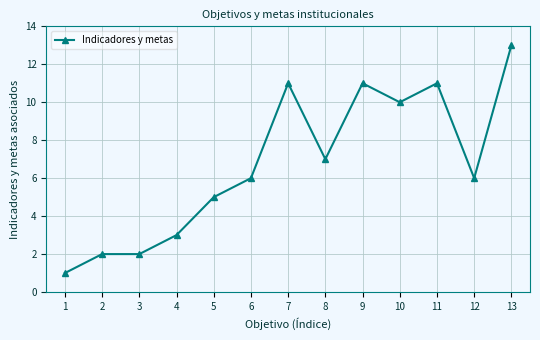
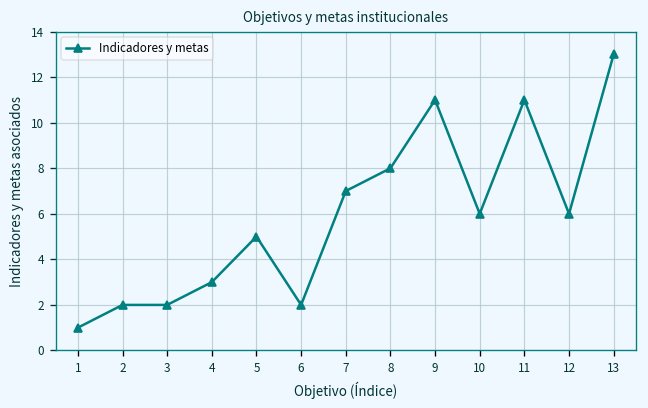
  {
    "1": 1,
    "2": 2,
    "3": 2,
    "4": 3,
    "5": 5,
-   "6": 6,
-   "7": 11,
-   "8": 7,
+   "6": 2,
+   "7": 7,
+   "8": 8,
    "9": 11,
-   "10": 10,
+   "10": 6,
    "11": 11,
    "12": 6,
    "13": 13
  }
